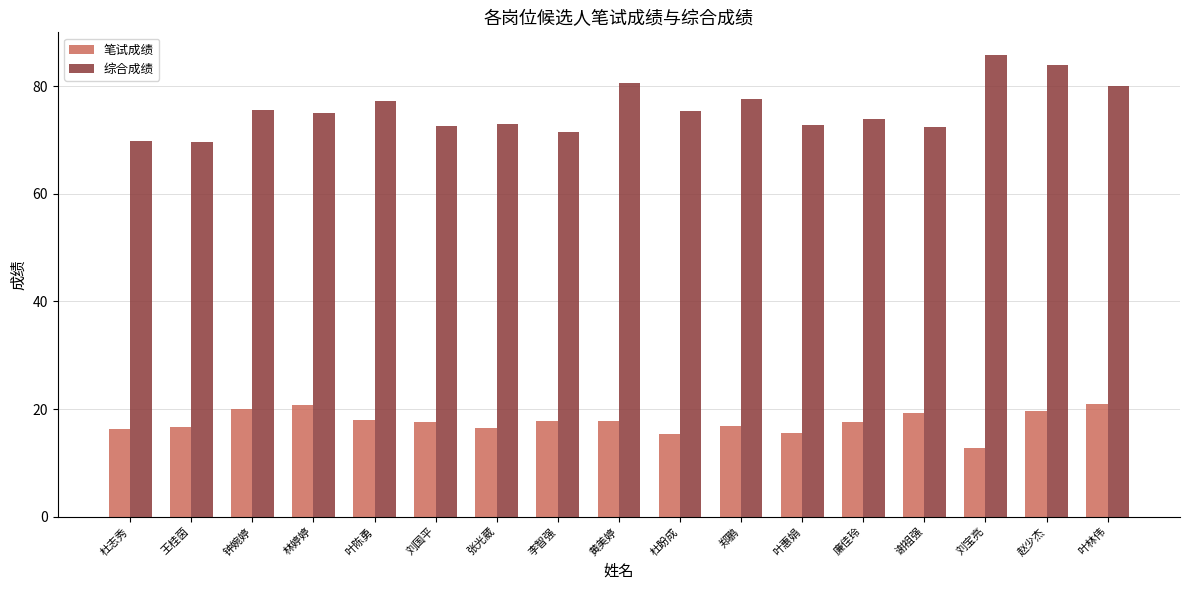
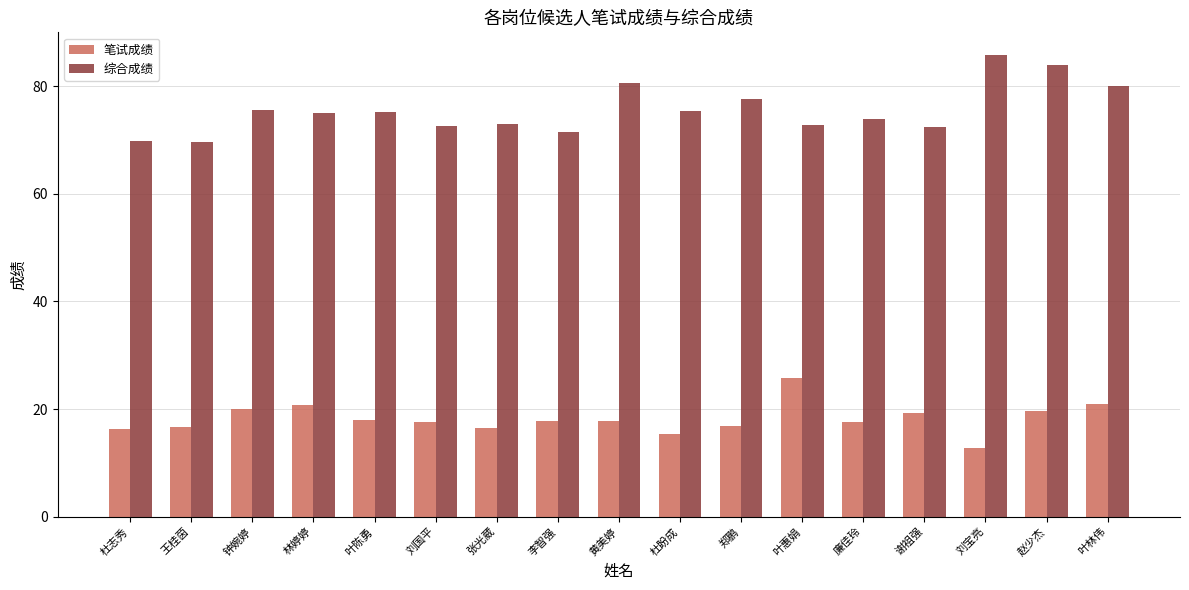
  {
    "笔试成绩": {
      "杜志秀": 16,
      "王桂茵": 17,
      "钟婉婷": 20,
      "林婷婷": 21,
      "叶陈勇": 18,
      "刘国平": 18,
      "张光葳": 17,
      "李智强": 18,
      "黄美婷": 18,
      "杜盼成": 15,
      "郑鹏": 17,
-     "叶惠娟": 16,
+     "叶惠娟": 26,
      "廉佳玲": 18,
      "谢祖强": 19,
      "刘宝亮": 13,
      "赵少杰": 20,
      "叶林伟": 21
    },
    "综合成绩": {
      "杜志秀": 70,
      "王桂茵": 70,
      "钟婉婷": 76,
      "林婷婷": 75,
-     "叶陈勇": 77,
+     "叶陈勇": 75,
      "刘国平": 73,
      "张光葳": 73,
      "李智强": 72,
      "黄美婷": 81,
      "杜盼成": 75,
      "郑鹏": 78,
      "叶惠娟": 73,
      "廉佳玲": 74,
      "谢祖强": 72,
      "刘宝亮": 86,
      "赵少杰": 84,
      "叶林伟": 80
    }
  }
